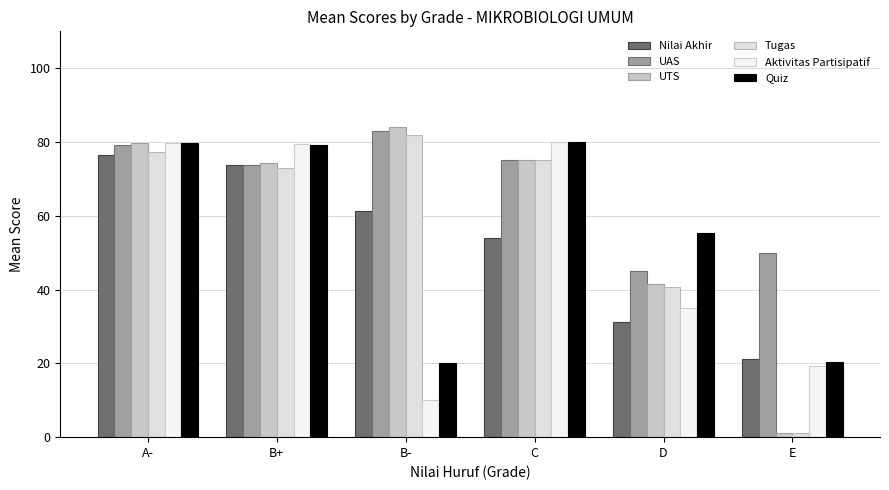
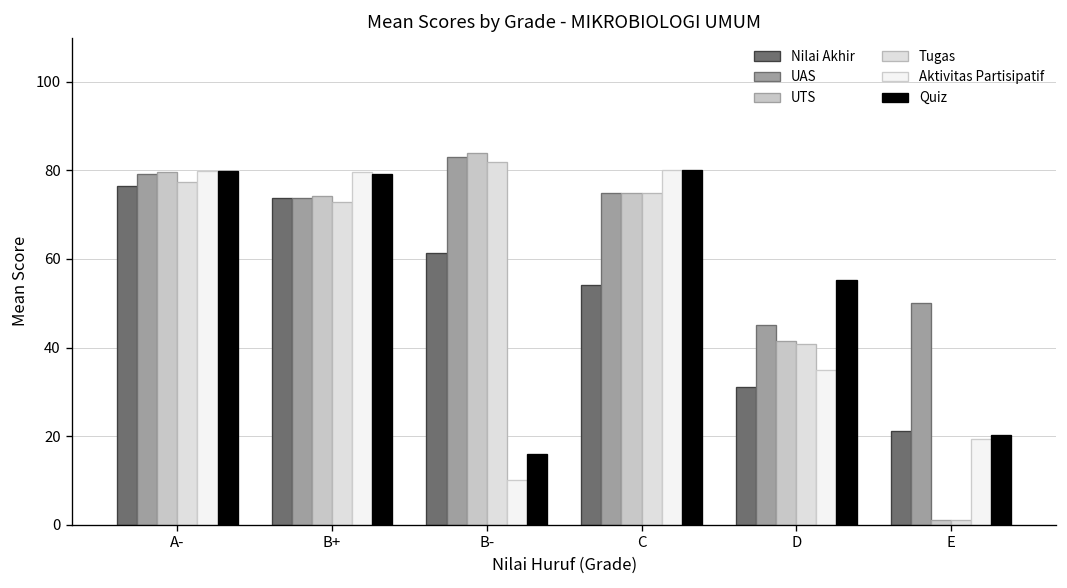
  {
    "Nilai Akhir": {
      "A-": 77,
      "B+": 74,
      "B-": 61,
      "C": 54,
      "D": 31,
      "E": 21
    },
    "UAS": {
      "A-": 79,
      "B+": 74,
      "B-": 83,
      "C": 75,
      "D": 45,
      "E": 50
    },
    "Quiz": {
      "A-": 80,
      "B+": 79,
-     "B-": 20,
+     "B-": 16,
      "C": 80,
      "D": 55,
      "E": 20
    }
  }
